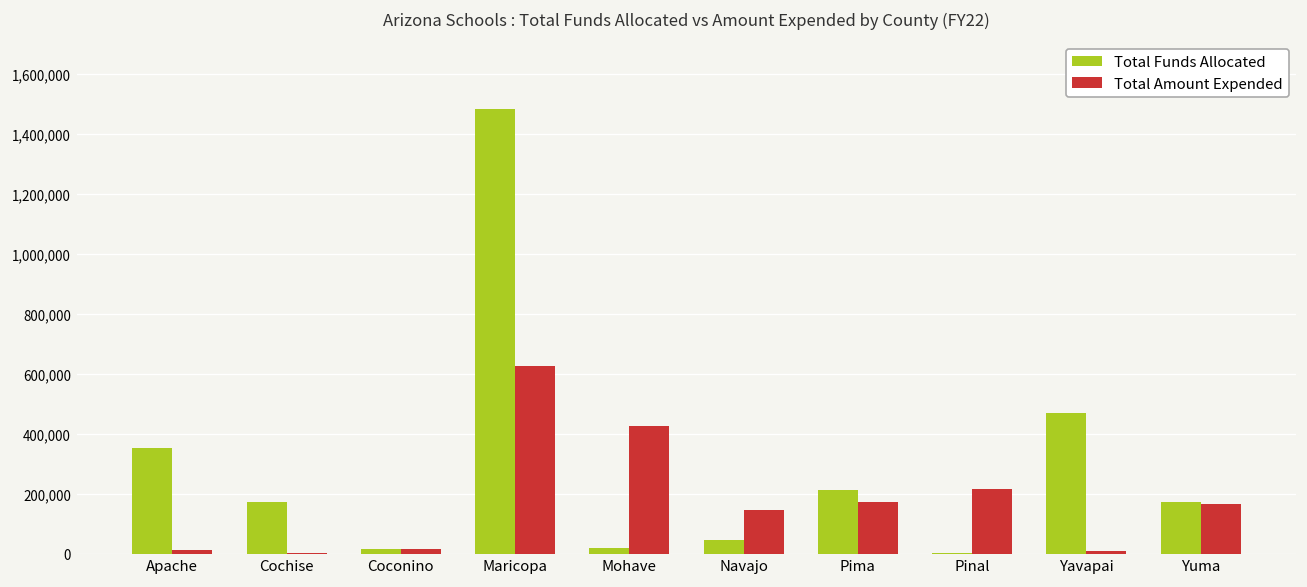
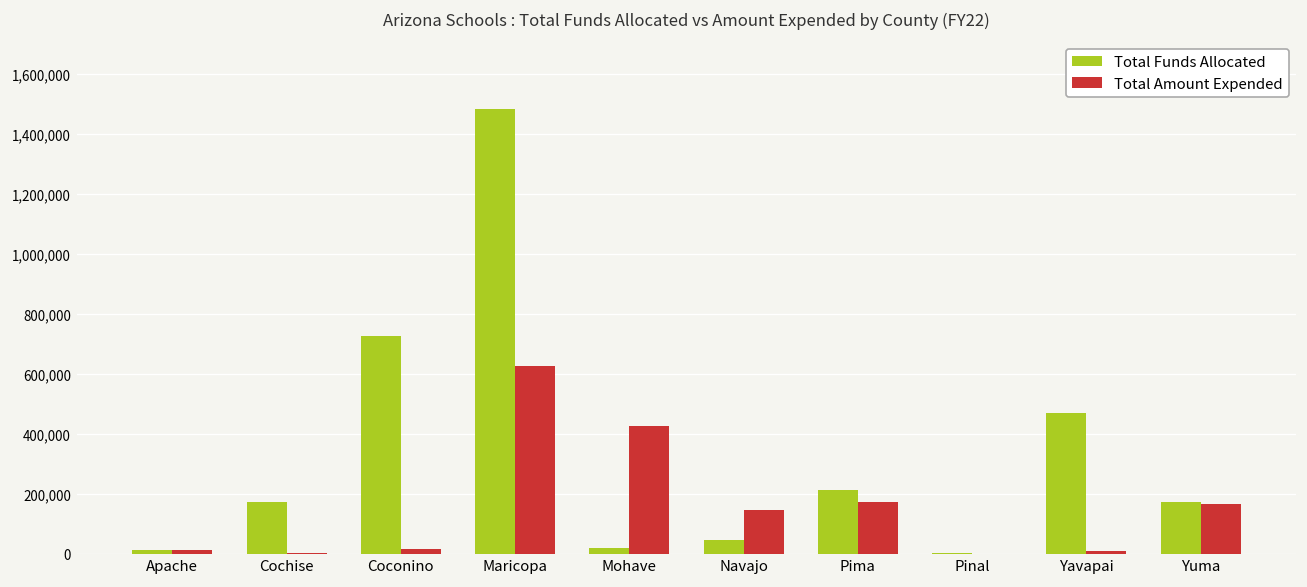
  {
    "Total Funds Allocated": {
-     "Apache": "350,000",
+     "Apache": "10,000",
      "Cochise": "170,000",
-     "Coconino": "10,000",
+     "Coconino": "720,000",
      "Maricopa": "1,480,000",
      "Mohave": "20,000",
      "Navajo": "40,000",
      "Pima": "210,000",
      "Yavapai": "470,000",
      "Yuma": "170,000"
    },
    "Total Amount Expended": {
      "Apache": "10,000",
      "Coconino": "10,000",
      "Maricopa": "620,000",
      "Mohave": "420,000",
      "Navajo": "150,000",
      "Pima": "170,000",
-     "Pinal": "210,000",
+     "Pinal": "0",
      "Yuma": "160,000"
    }
  }
